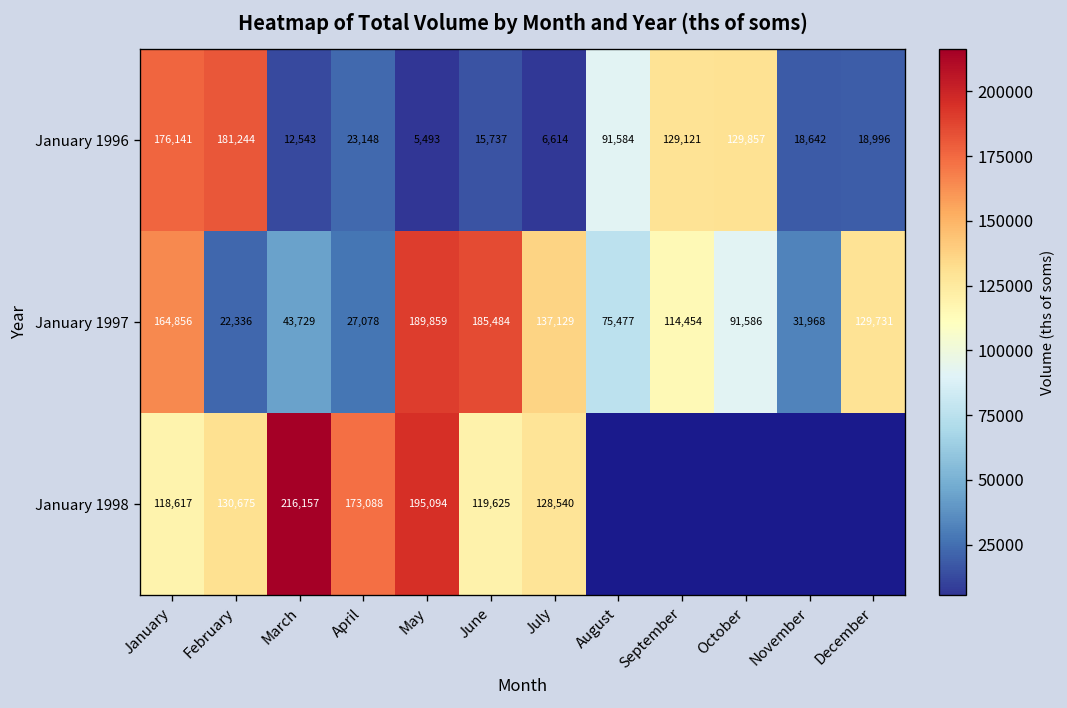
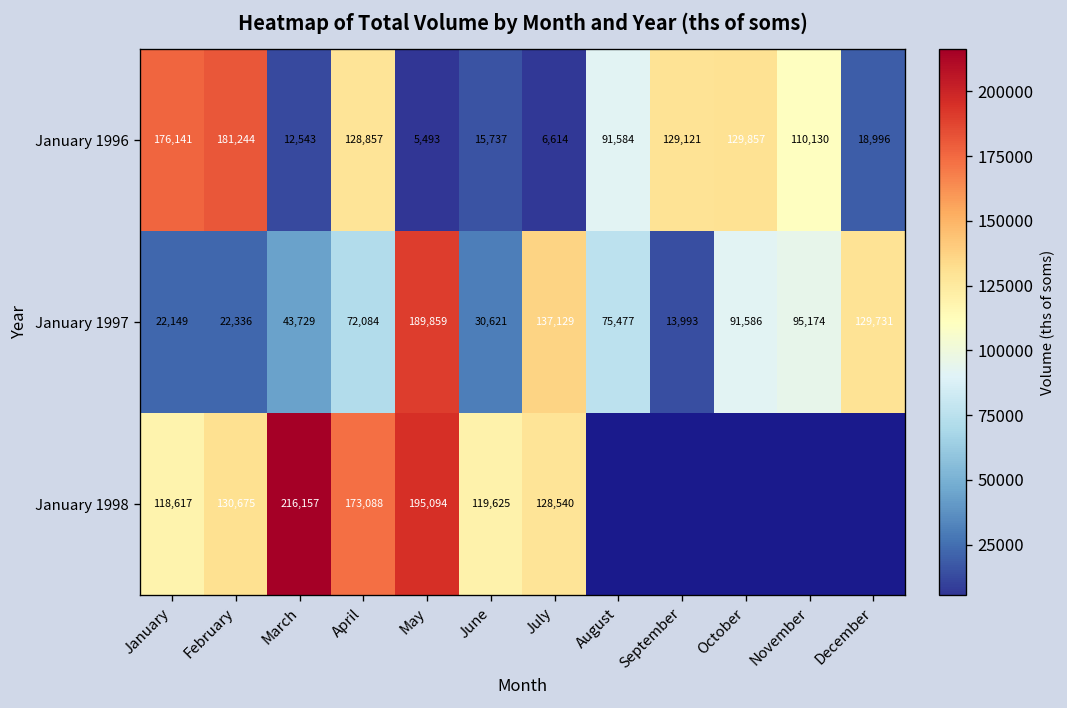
  {
    "January 1996": {
      "January": "176,141",
      "February": "181,244",
      "March": "12,543",
-     "April": "23,148",
+     "April": "128,857",
      "May": "5,493",
      "June": "15,737",
      "July": "6,614",
      "August": "91,584",
      "September": "129,121",
      "October": "129,857",
-     "November": "18,642",
+     "November": "110,130",
      "December": "18,996"
    },
    "January 1997": {
-     "January": "164,856",
+     "January": "22,149",
      "February": "22,336",
      "March": "43,729",
-     "April": "27,078",
+     "April": "72,084",
      "May": "189,859",
-     "June": "185,484",
+     "June": "30,621",
      "July": "137,129",
      "August": "75,477",
-     "September": "114,454",
+     "September": "13,993",
      "October": "91,586",
-     "November": "31,968",
+     "November": "95,174",
      "December": "129,731"
    },
    "January 1998": {
      "January": "118,617",
      "February": "130,675",
      "March": "216,157",
      "April": "173,088",
      "May": "195,094",
      "June": "119,625",
      "July": "128,540"
    }
  }
